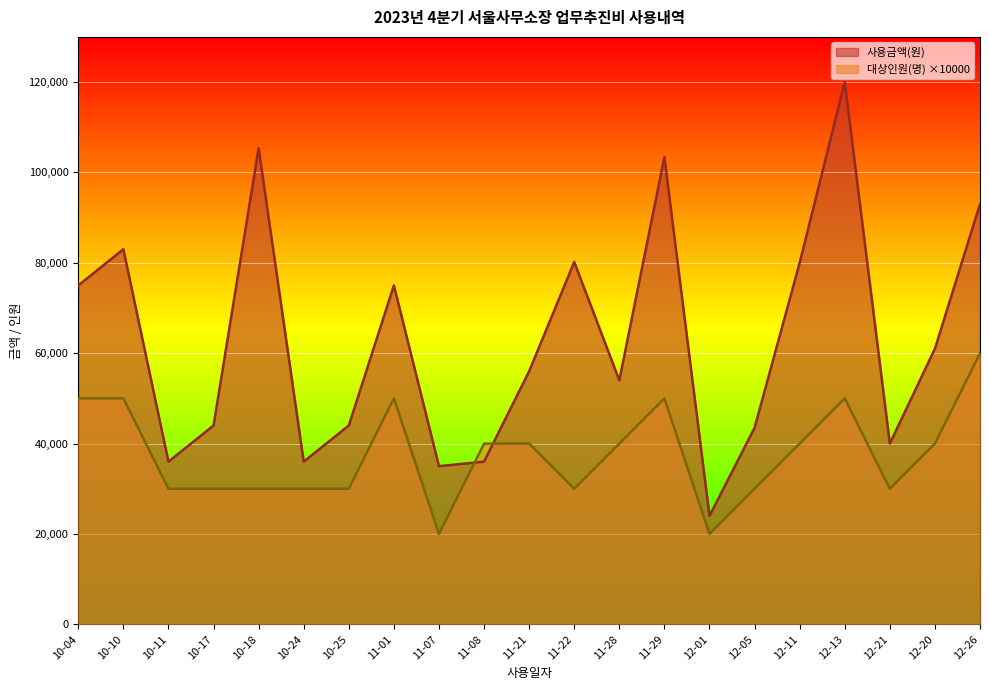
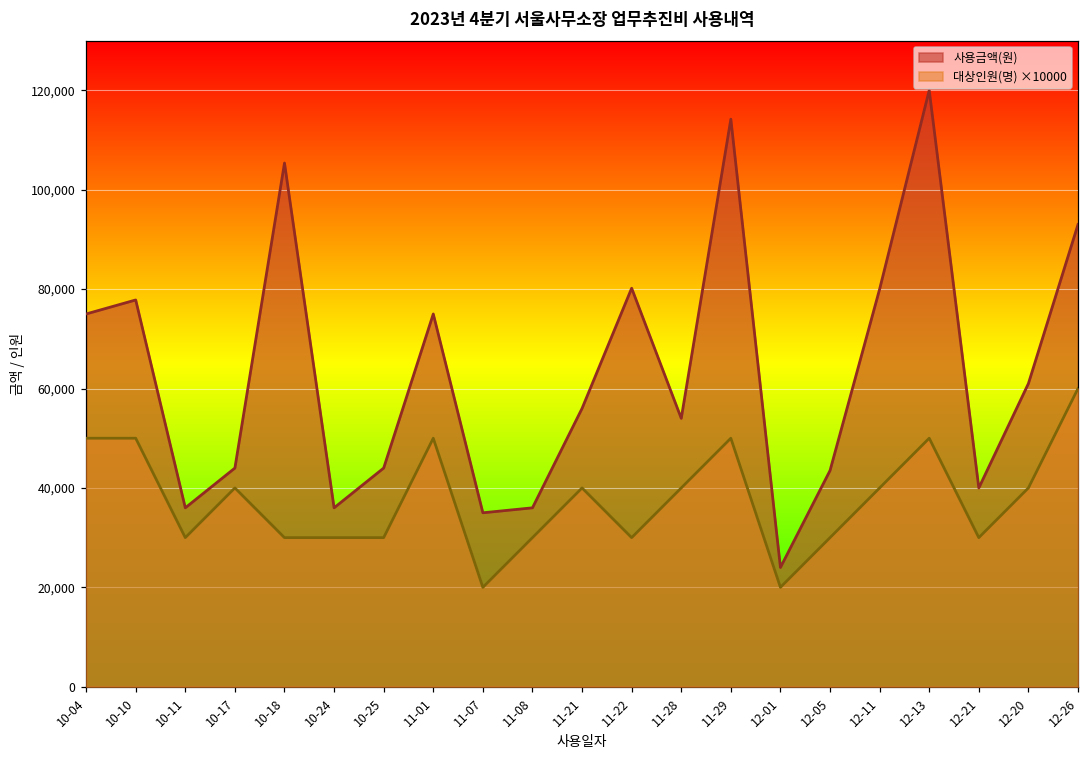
  {
    "사용금액(원)": {
      "10-04": "75,000",
-     "10-10": "83,000",
+     "10-10": "78,000",
      "10-11": "36,000",
      "10-17": "44,000",
      "10-18": "105,000",
      "10-24": "36,000",
      "10-25": "44,000",
      "11-01": "75,000",
      "11-07": "35,000",
      "11-08": "36,000",
      "11-21": "56,000",
      "11-22": "80,000",
      "11-28": "54,000",
-     "11-29": "103,000",
+     "11-29": "114,000",
      "12-01": "24,000",
      "12-05": "44,000",
      "12-11": "80,000",
      "12-13": "120,000",
      "12-21": "40,000",
      "12-20": "61,000",
      "12-26": "93,000"
    },
    "대상인원(명) ×10000": {
      "10-04": "50,000",
      "10-10": "50,000",
      "10-11": "30,000",
-     "10-17": "30,000",
+     "10-17": "40,000",
      "10-18": "30,000",
      "10-24": "30,000",
      "10-25": "30,000",
      "11-01": "50,000",
      "11-07": "20,000",
-     "11-08": "40,000",
+     "11-08": "30,000",
      "11-21": "40,000",
      "11-22": "30,000",
      "11-28": "40,000",
      "11-29": "50,000",
      "12-01": "20,000",
      "12-05": "30,000",
      "12-11": "40,000",
      "12-13": "50,000",
      "12-21": "30,000",
      "12-20": "40,000",
      "12-26": "60,000"
    }
  }
